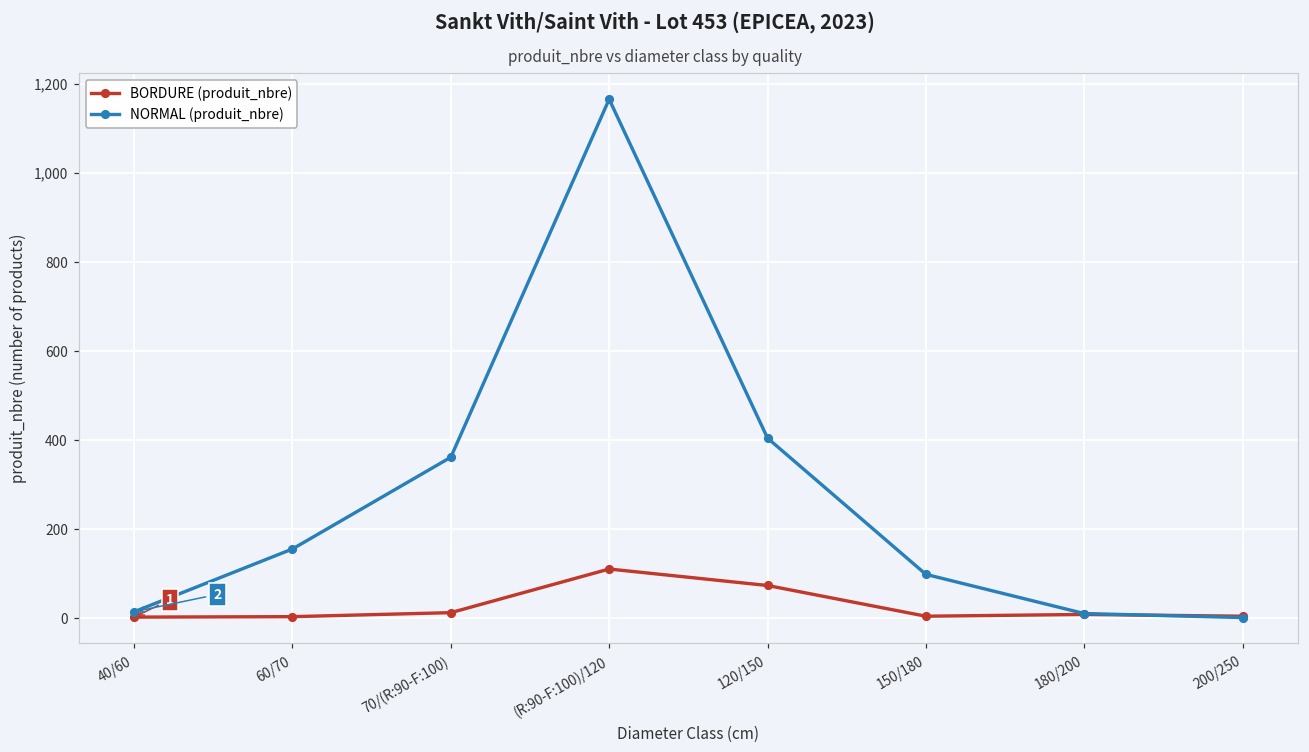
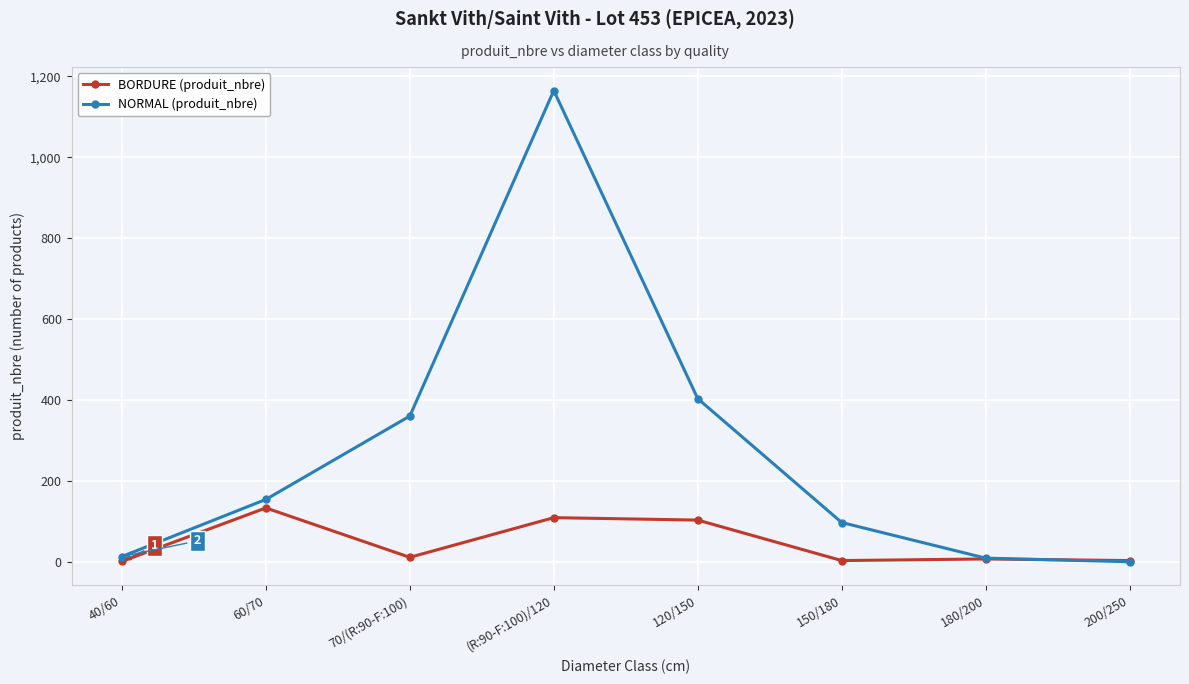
  {
    "BORDURE (produit_nbre)": {
-     "60/70": "0",
+     "60/70": "130",
      "70/(R:90-F:100)": "10",
      "(R:90-F:100)/120": "110",
-     "120/150": "70",
+     "120/150": "100",
      "150/180": "0"
    },
    "NORMAL (produit_nbre)": {
      "60/70": "160",
      "70/(R:90-F:100)": "360",
      "(R:90-F:100)/120": "1,170",
      "120/150": "400",
      "150/180": "100"
    }
  }
